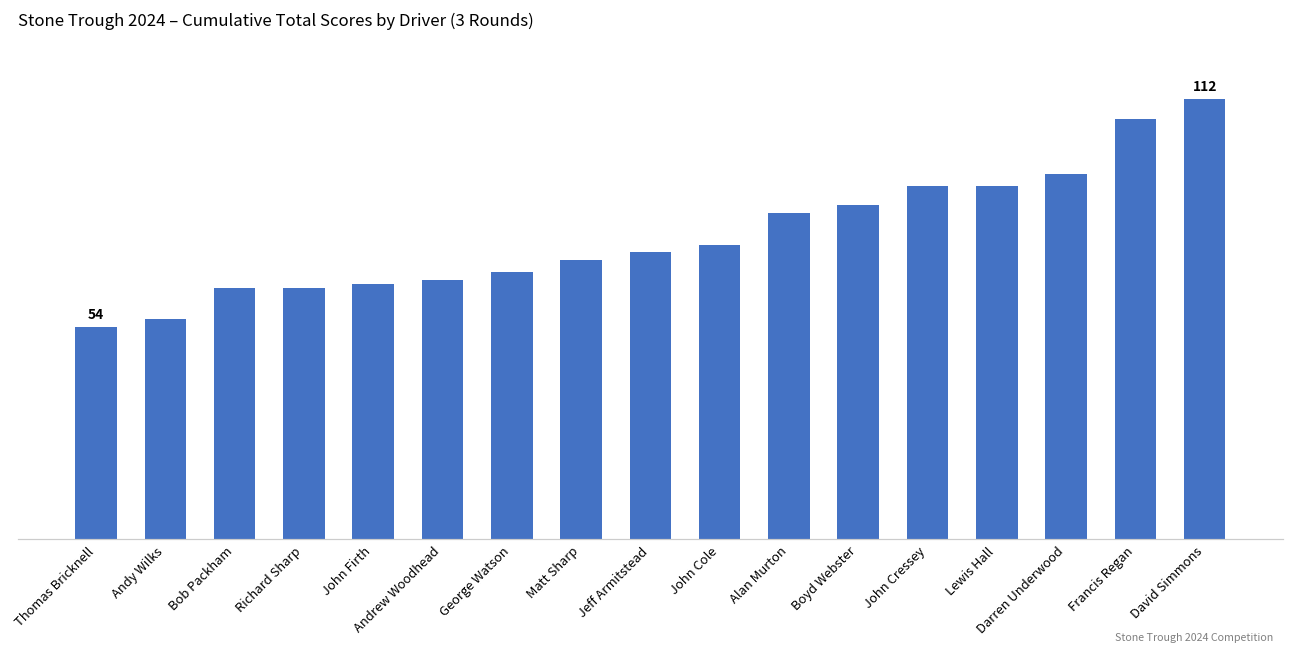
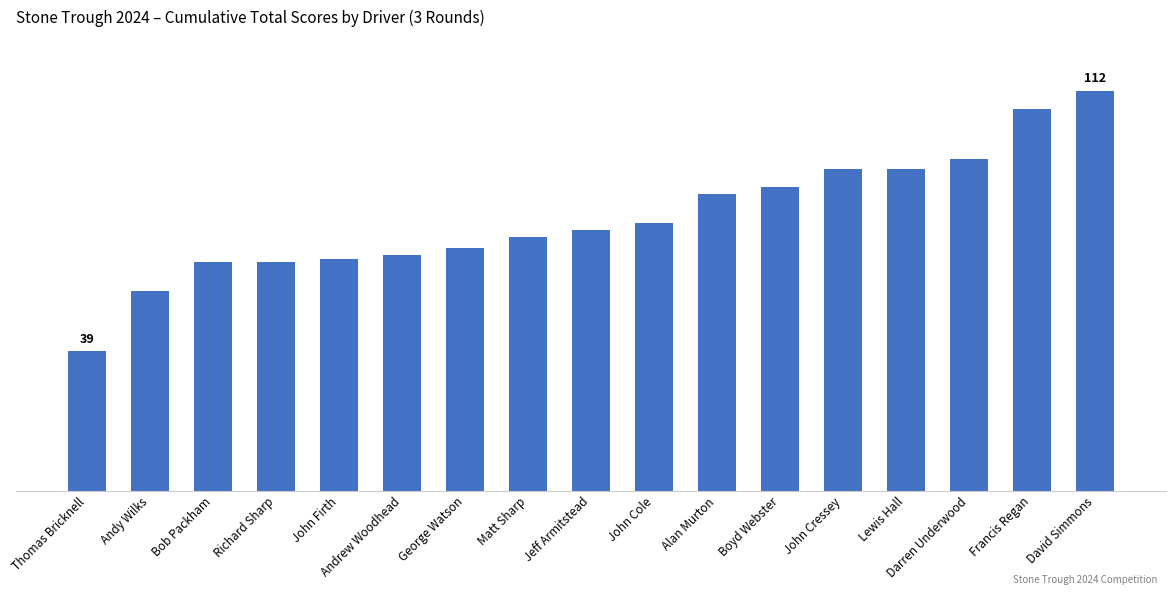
  {
-   "Thomas Bricknell": 54,
+   "Thomas Bricknell": 39,
    "David Simmons": 112
  }
